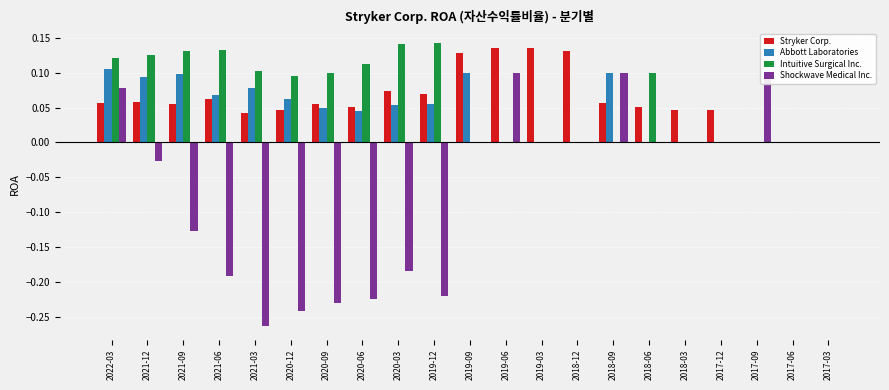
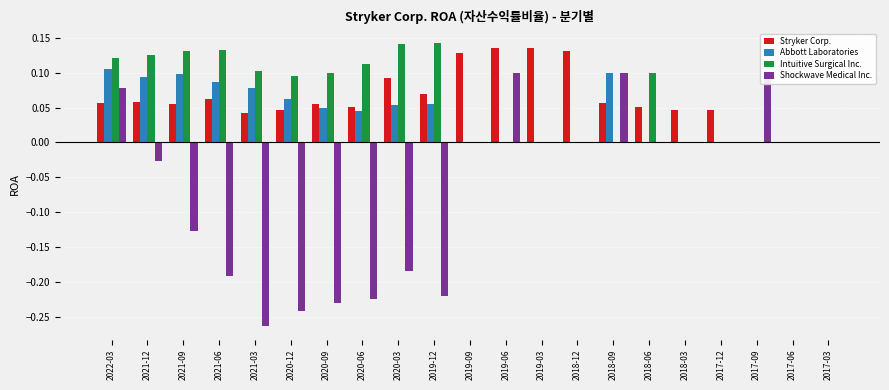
  {
    "Stryker Corp.": {
      "2022-03": 0.06,
      "2021-12": 0.06,
      "2021-09": 0.06,
      "2021-06": 0.06,
      "2021-03": 0.04,
      "2020-12": 0.05,
      "2020-09": 0.05,
      "2020-06": 0.05,
-     "2020-03": 0.07,
+     "2020-03": 0.09,
      "2019-12": 0.07,
      "2019-09": 0.13,
      "2019-06": 0.13,
      "2019-03": 0.14,
      "2018-12": 0.13,
      "2018-09": 0.06,
      "2018-06": 0.05,
      "2018-03": 0.05,
      "2017-12": 0.05,
      "2017-09": 0.00,
      "2017-06": 0.00,
      "2017-03": 0.00
    },
    "Abbott Laboratories": {
      "2022-03": 0.10,
      "2021-12": 0.09,
      "2021-09": 0.10,
-     "2021-06": 0.07,
+     "2021-06": 0.09,
      "2021-03": 0.08,
      "2020-12": 0.06,
      "2020-09": 0.05,
      "2020-06": 0.05,
      "2020-03": 0.05,
      "2019-12": 0.05,
-     "2019-09": 0.1,
+     "2019-09": 0.0,
      "2019-06": 0.00,
      "2019-03": 0.00,
      "2018-12": 0.00,
      "2018-09": 0.10,
      "2018-06": 0.00,
      "2018-03": 0.00,
      "2017-12": 0.00,
      "2017-09": 0.00,
      "2017-06": 0.00,
      "2017-03": 0.00
    },
    "Intuitive Surgical Inc.": {
      "2022-03": 0.12,
      "2021-12": 0.13,
      "2021-09": 0.13,
      "2021-06": 0.13,
      "2021-03": 0.10,
      "2020-12": 0.10,
      "2020-09": 0.10,
      "2020-06": 0.11,
      "2020-03": 0.14,
      "2019-12": 0.14,
      "2019-09": 0.00,
      "2019-06": 0.00,
      "2019-03": 0.00,
      "2018-12": 0.00,
      "2018-09": 0.00,
      "2018-06": 0.10,
      "2018-03": 0.00,
      "2017-12": 0.00,
      "2017-09": 0.00,
      "2017-06": 0.00,
      "2017-03": 0.00
    },
    "Shockwave Medical Inc.": {
      "2022-03": 0.08,
      "2021-12": -0.03,
      "2021-09": -0.13,
      "2021-06": -0.19,
      "2021-03": -0.26,
      "2020-12": -0.24,
      "2020-09": -0.23,
      "2020-06": -0.22,
      "2020-03": -0.18,
      "2019-12": -0.22,
      "2019-09": 0.00,
      "2019-06": 0.10,
      "2019-03": 0.00,
      "2018-12": 0.00,
      "2018-09": 0.10,
      "2018-06": 0.00,
      "2018-03": 0.00,
      "2017-12": 0.00,
      "2017-06": 0.00,
      "2017-03": 0.00
    }
  }
